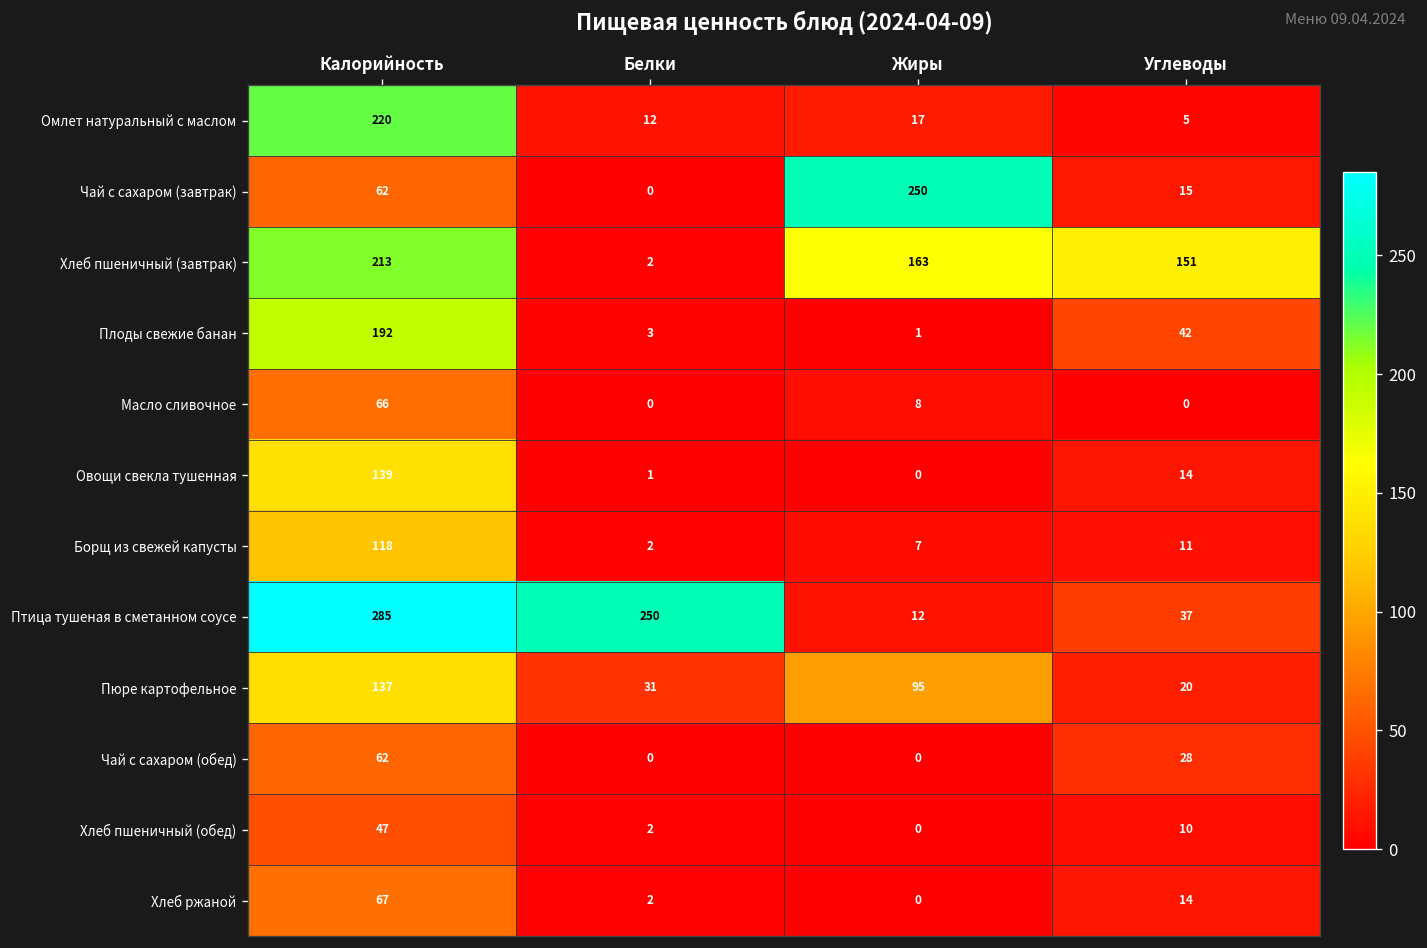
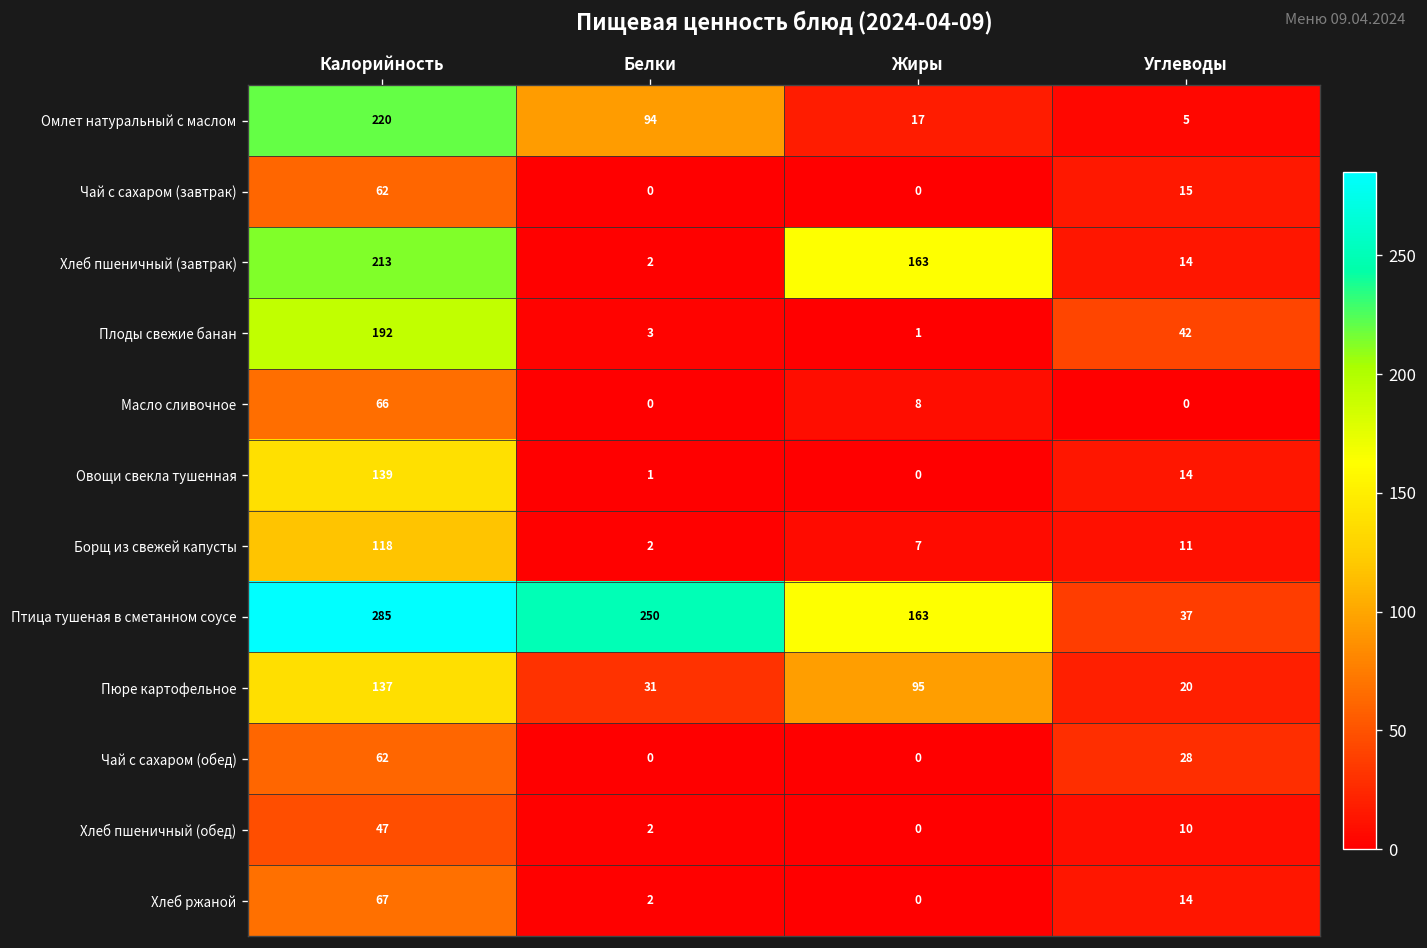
  {
    "Омлет натуральный с маслом": {
      "Калорийность": 220,
-     "Белки": 12,
+     "Белки": 94,
      "Жиры": 17,
      "Углеводы": 5
    },
    "Чай с сахаром (завтрак)": {
      "Калорийность": 62,
      "Белки": 0,
-     "Жиры": 250,
+     "Жиры": 0,
      "Углеводы": 15
    },
    "Хлеб пшеничный (завтрак)": {
      "Калорийность": 213,
      "Белки": 2,
      "Жиры": 163,
-     "Углеводы": 151
+     "Углеводы": 14
    },
    "Плоды свежие банан": {
      "Калорийность": 192,
      "Белки": 3,
      "Жиры": 1,
      "Углеводы": 42
    },
    "Масло сливочное": {
      "Калорийность": 66,
      "Белки": 0,
      "Жиры": 8,
      "Углеводы": 0
    },
    "Овощи свекла тушенная": {
      "Калорийность": 139,
      "Белки": 1,
      "Жиры": 0,
      "Углеводы": 14
    },
    "Борщ из свежей капусты": {
      "Калорийность": 118,
      "Белки": 2,
      "Жиры": 7,
      "Углеводы": 11
    },
    "Птица тушеная в сметанном соусе": {
      "Калорийность": 285,
      "Белки": 250,
-     "Жиры": 12,
+     "Жиры": 163,
      "Углеводы": 37
    },
    "Пюре картофельное": {
      "Калорийность": 137,
      "Белки": 31,
      "Жиры": 95,
      "Углеводы": 20
    },
    "Чай с сахаром (обед)": {
      "Калорийность": 62,
      "Белки": 0,
      "Жиры": 0,
      "Углеводы": 28
    },
    "Хлеб пшеничный (обед)": {
      "Калорийность": 47,
      "Белки": 2,
      "Жиры": 0,
      "Углеводы": 10
    },
    "Хлеб ржаной": {
      "Калорийность": 67,
      "Белки": 2,
      "Жиры": 0,
      "Углеводы": 14
    }
  }
